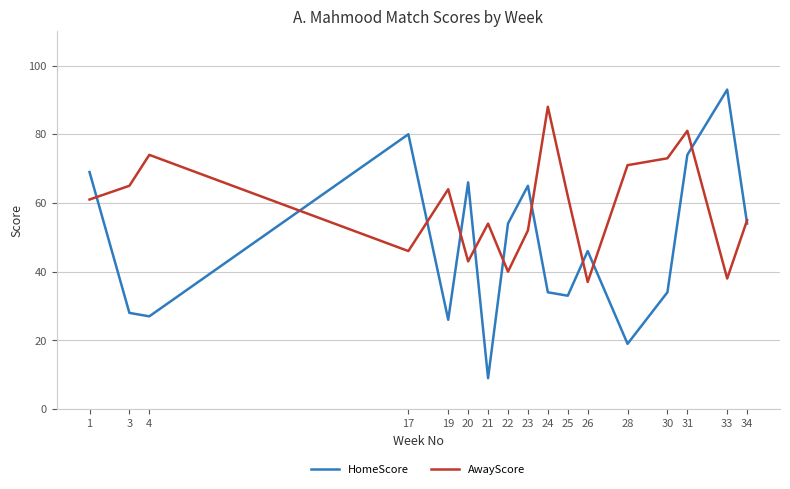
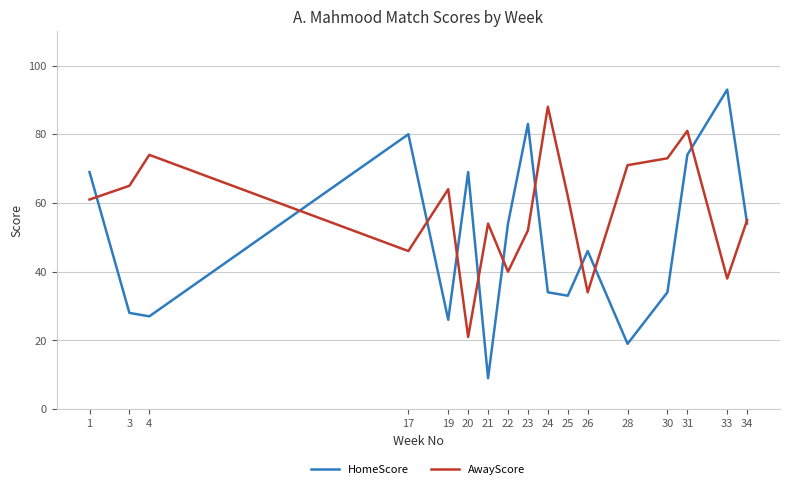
  {
    "HomeScore": {
      "1": 69,
      "3": 28,
      "4": 27,
      "17": 80,
      "19": 26,
-     "20": 66,
+     "20": 69,
      "21": 9,
      "22": 54,
-     "23": 65,
+     "23": 83,
      "24": 34,
      "25": 33,
      "26": 46,
      "28": 19,
      "30": 34,
      "31": 74,
      "33": 93,
      "34": 54
    },
    "AwayScore": {
      "1": 61,
      "3": 65,
      "4": 74,
      "17": 46,
      "19": 64,
-     "20": 43,
+     "20": 21,
      "21": 54,
      "22": 40,
      "23": 52,
      "24": 88,
      "25": 62,
-     "26": 37,
+     "26": 34,
      "28": 71,
      "30": 73,
      "31": 81,
      "33": 38,
      "34": 55
    }
  }
